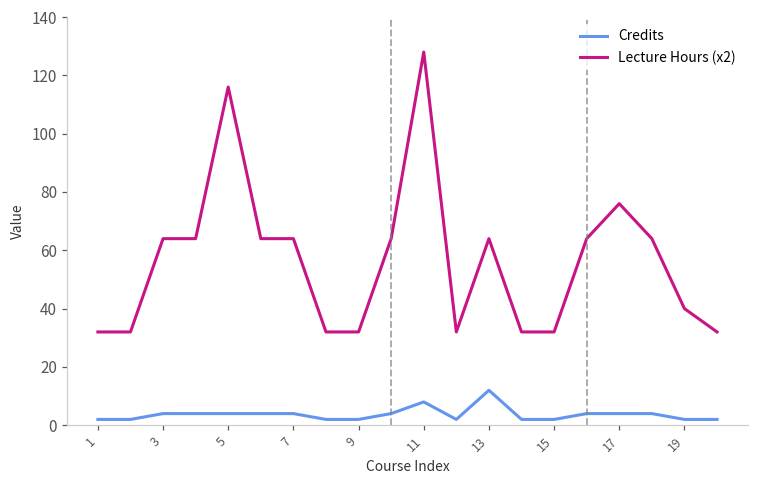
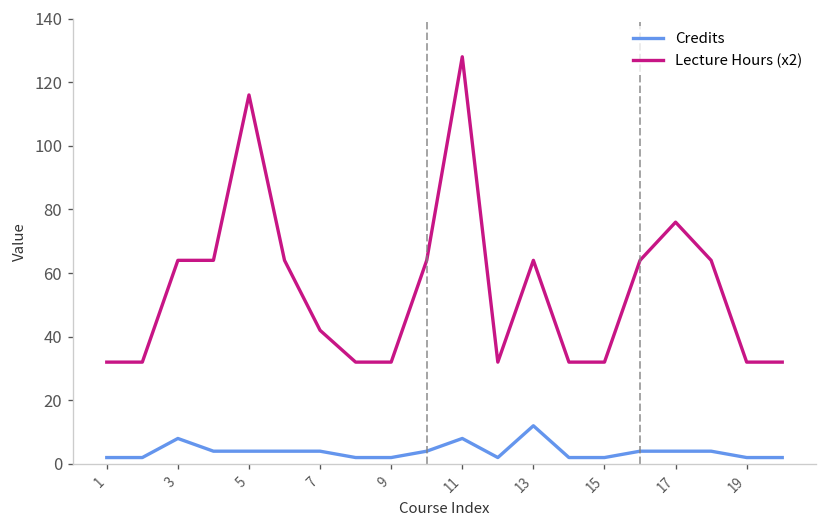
  {
    "Credits": {
      "1": 2,
-     "3": 4,
+     "3": 8,
      "5": 4,
      "7": 4,
      "9": 2,
      "11": 8,
      "13": 12,
      "15": 2,
      "17": 4,
      "19": 2
    },
    "Lecture Hours (x2)": {
      "1": 32,
      "3": 64,
      "5": 116,
-     "7": 64,
+     "7": 42,
      "9": 32,
      "11": 128,
      "13": 64,
      "15": 32,
      "17": 76,
-     "19": 40
+     "19": 32
    }
  }
